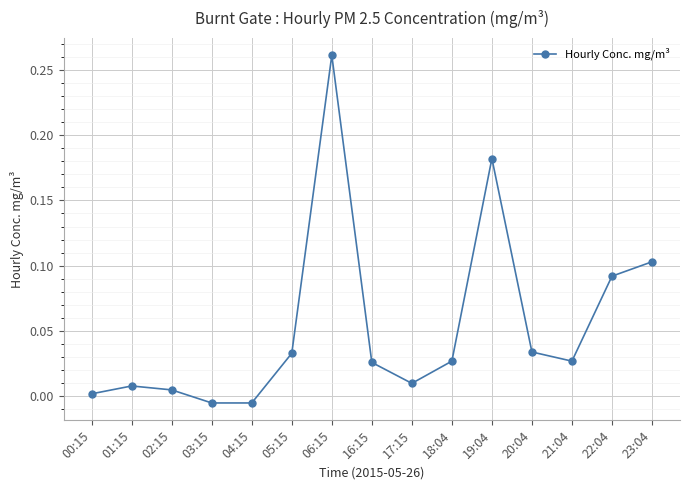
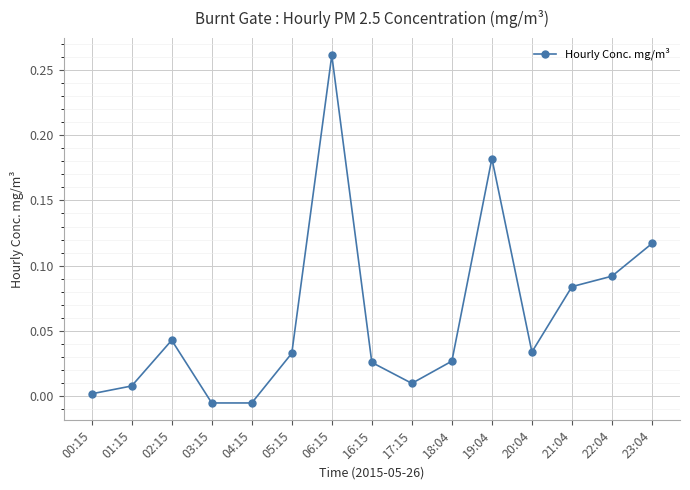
  {
    "00:15": 0.002,
    "01:15": 0.008,
-   "02:15": 0.005,
+   "02:15": 0.043,
    "03:15": -0.005,
    "04:15": -0.005,
    "05:15": 0.033,
    "06:15": 0.261,
    "16:15": 0.026,
    "17:15": 0.010,
    "18:04": 0.027,
    "19:04": 0.182,
    "20:04": 0.034,
-   "21:04": 0.027,
+   "21:04": 0.084,
    "22:04": 0.092,
-   "23:04": 0.103
+   "23:04": 0.117
  }
